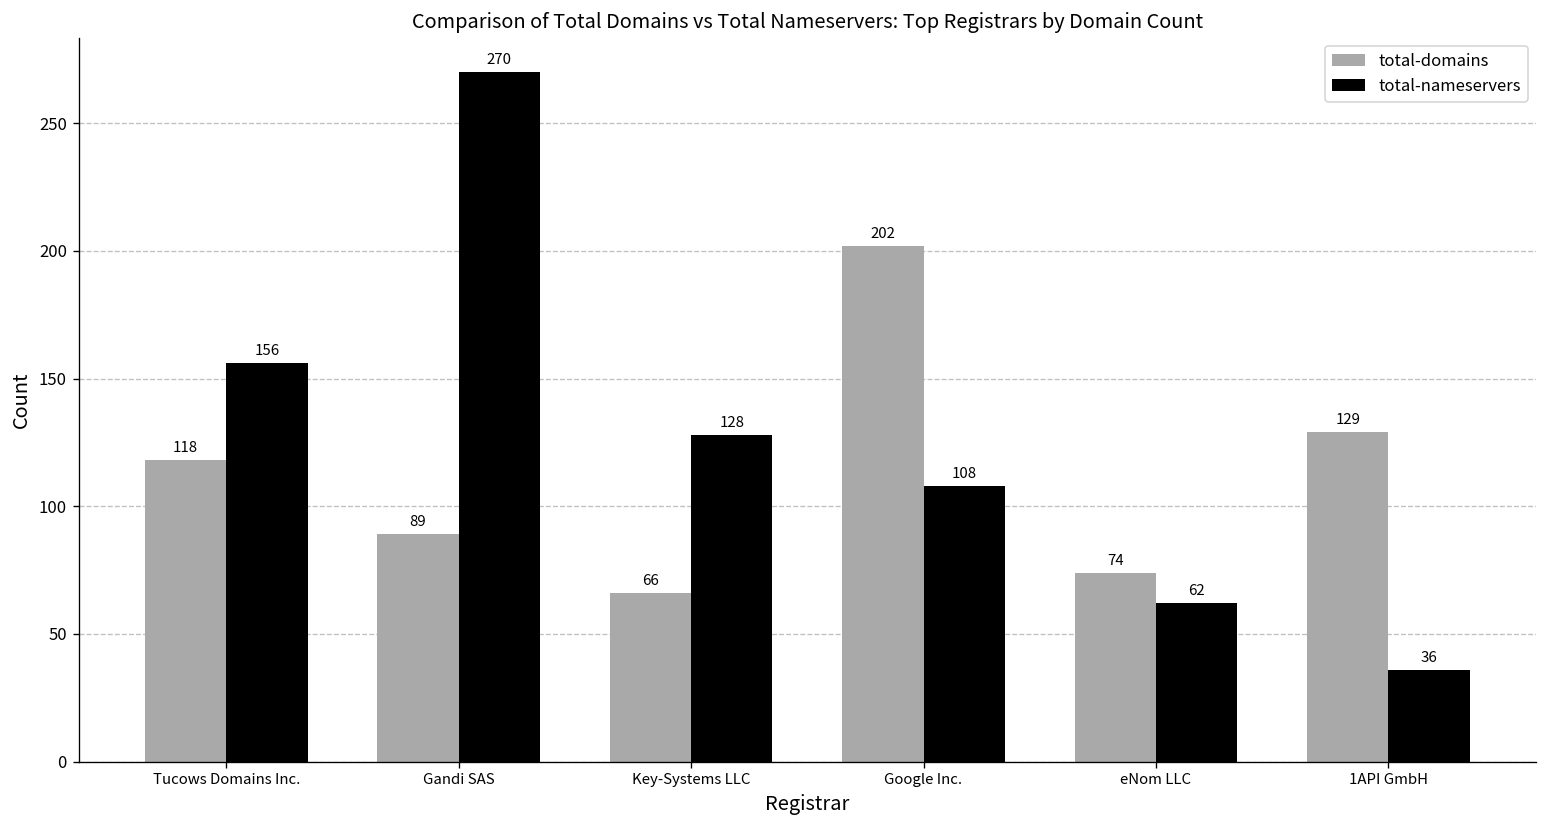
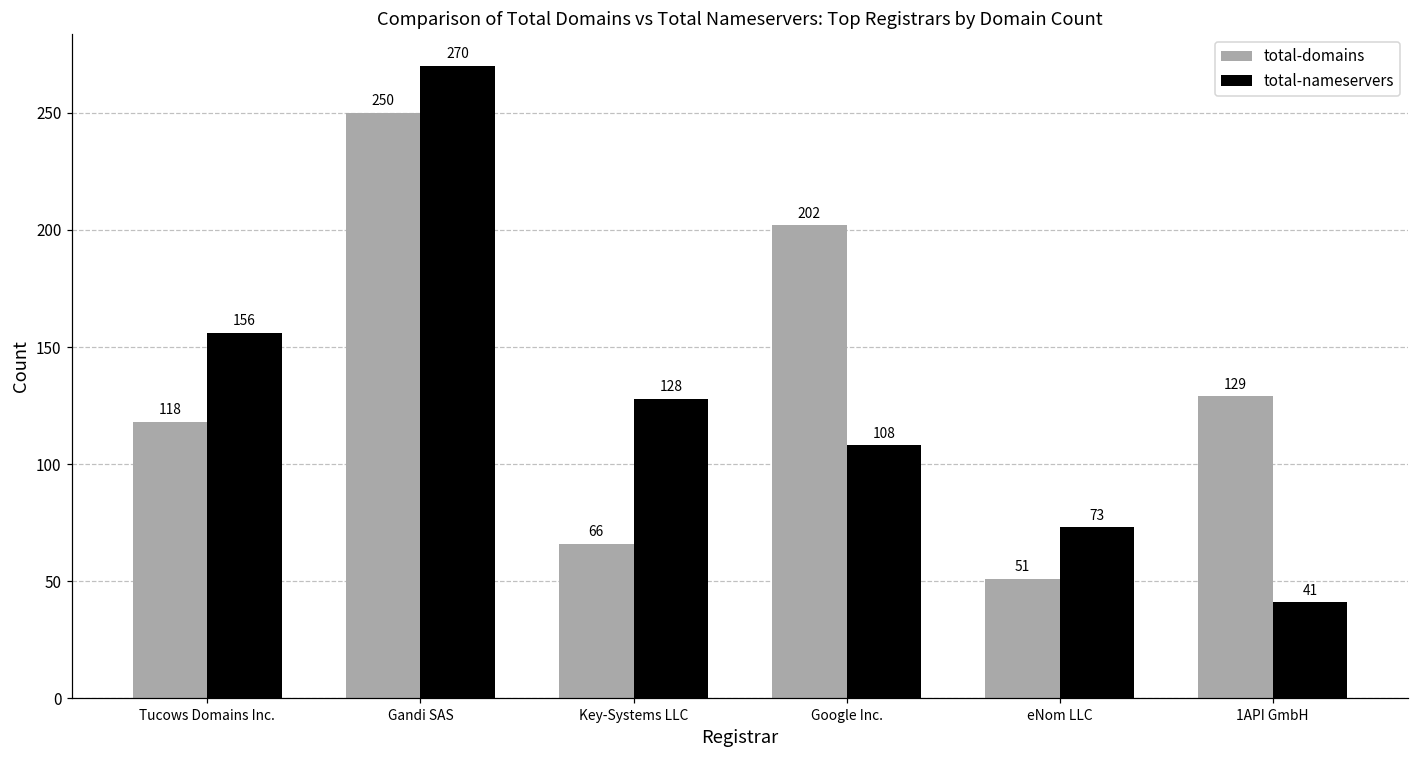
  {
    "total-domains": {
      "Tucows Domains Inc.": 118,
-     "Gandi SAS": 89,
+     "Gandi SAS": 250,
      "Key-Systems LLC": 66,
      "Google Inc.": 202,
-     "eNom LLC": 74,
+     "eNom LLC": 51,
      "1API GmbH": 129
    },
    "total-nameservers": {
      "Tucows Domains Inc.": 156,
      "Gandi SAS": 270,
      "Key-Systems LLC": 128,
      "Google Inc.": 108,
-     "eNom LLC": 62,
-     "1API GmbH": 36
+     "eNom LLC": 73,
+     "1API GmbH": 41
    }
  }
